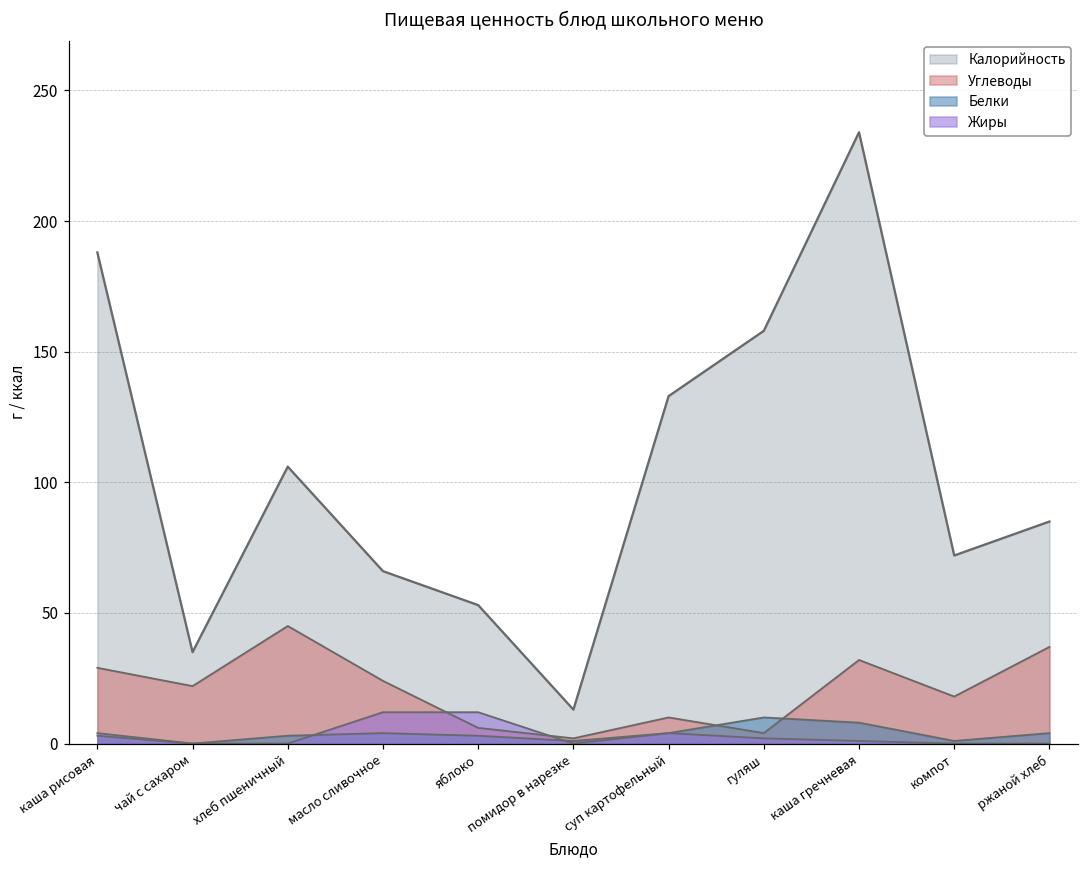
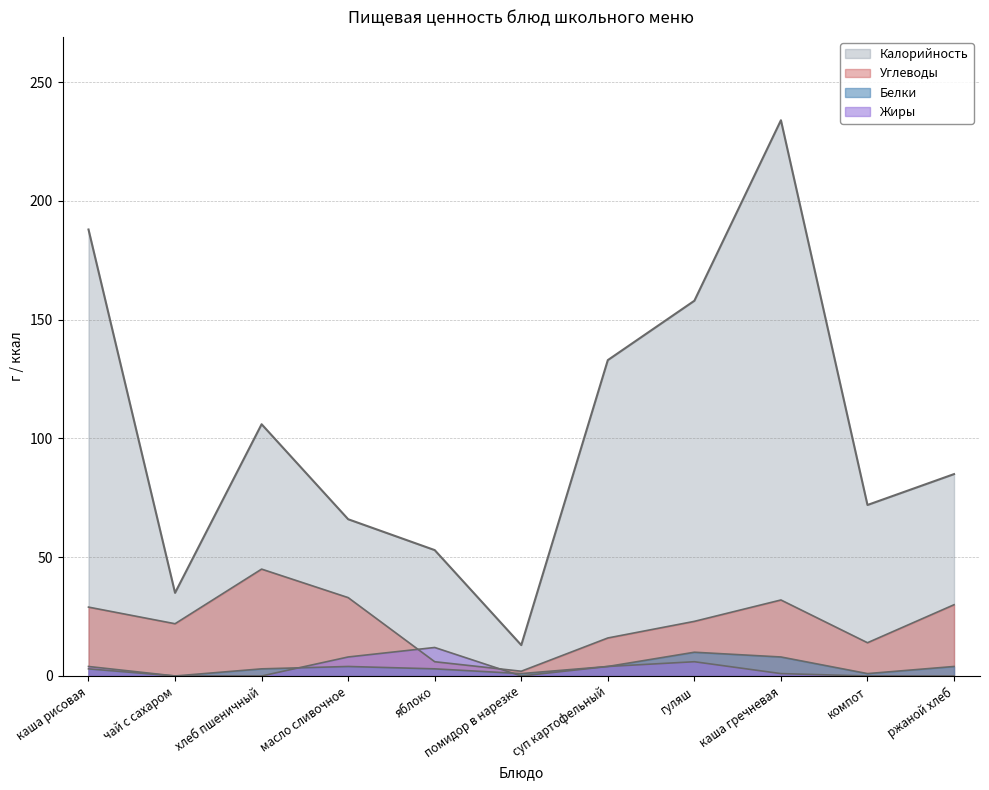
  {
    "Углеводы": {
      "каша рисовая": 29,
      "чай с сахаром": 22,
      "хлеб пшеничный": 45,
-     "масло сливочное": 24,
+     "масло сливочное": 33,
      "яблоко": 6,
-     "суп картофельный": 10,
-     "гуляш": 4,
+     "суп картофельный": 16,
+     "гуляш": 23,
      "каша гречневая": 32,
-     "компот": 18,
-     "ржаной хлеб": 37
+     "компот": 14,
+     "ржаной хлеб": 30
    },
    "Жиры": {
      "хлеб пшеничный": 0,
-     "масло сливочное": 12,
+     "масло сливочное": 8,
      "яблоко": 12,
-     "гуляш": 2,
+     "гуляш": 6,
      "каша гречневая": 1,
      "ржаной хлеб": 0
    }
  }
